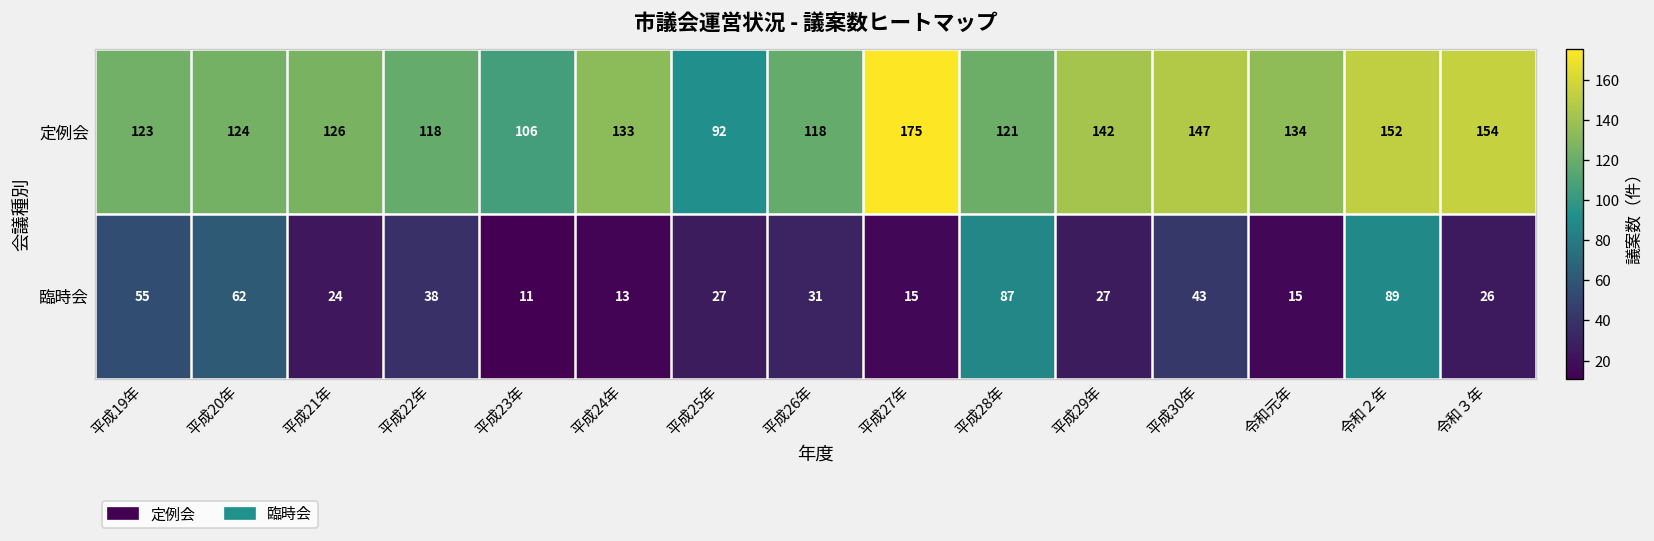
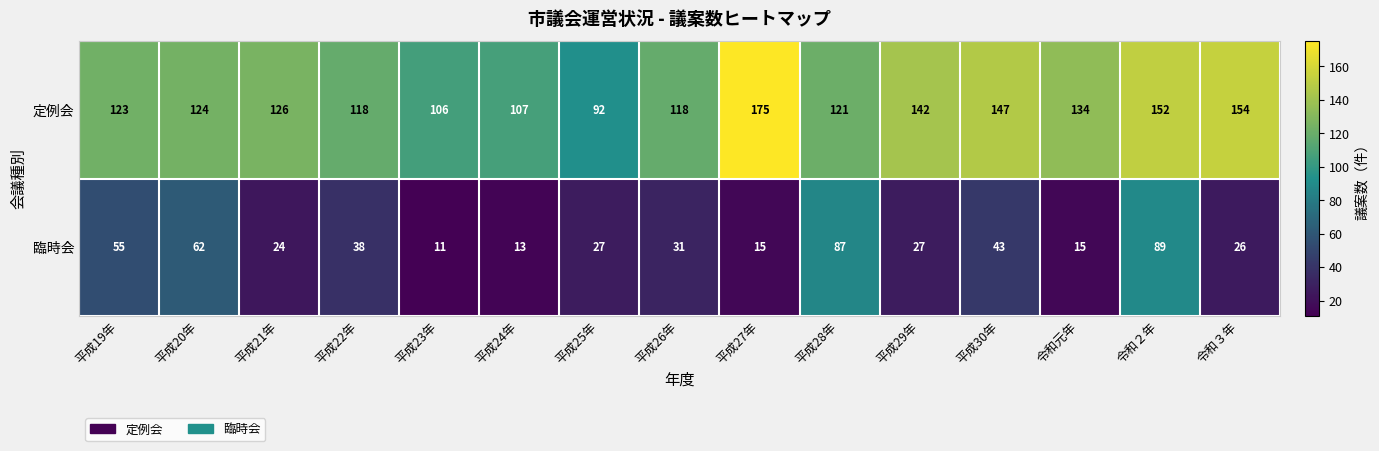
  {
    "定例会": {
      "平成19年": 123,
      "平成20年": 124,
      "平成21年": 126,
      "平成22年": 118,
      "平成23年": 106,
-     "平成24年": 133,
+     "平成24年": 107,
      "平成25年": 92,
      "平成26年": 118,
      "平成27年": 175,
      "平成28年": 121,
      "平成29年": 142,
      "平成30年": 147,
      "令和元年": 134,
      "令和２年": 152,
      "令和３年": 154
    },
    "臨時会": {
      "平成19年": 55,
      "平成20年": 62,
      "平成21年": 24,
      "平成22年": 38,
      "平成23年": 11,
      "平成24年": 13,
      "平成25年": 27,
      "平成26年": 31,
      "平成27年": 15,
      "平成28年": 87,
      "平成29年": 27,
      "平成30年": 43,
      "令和元年": 15,
      "令和２年": 89,
      "令和３年": 26
    }
  }
